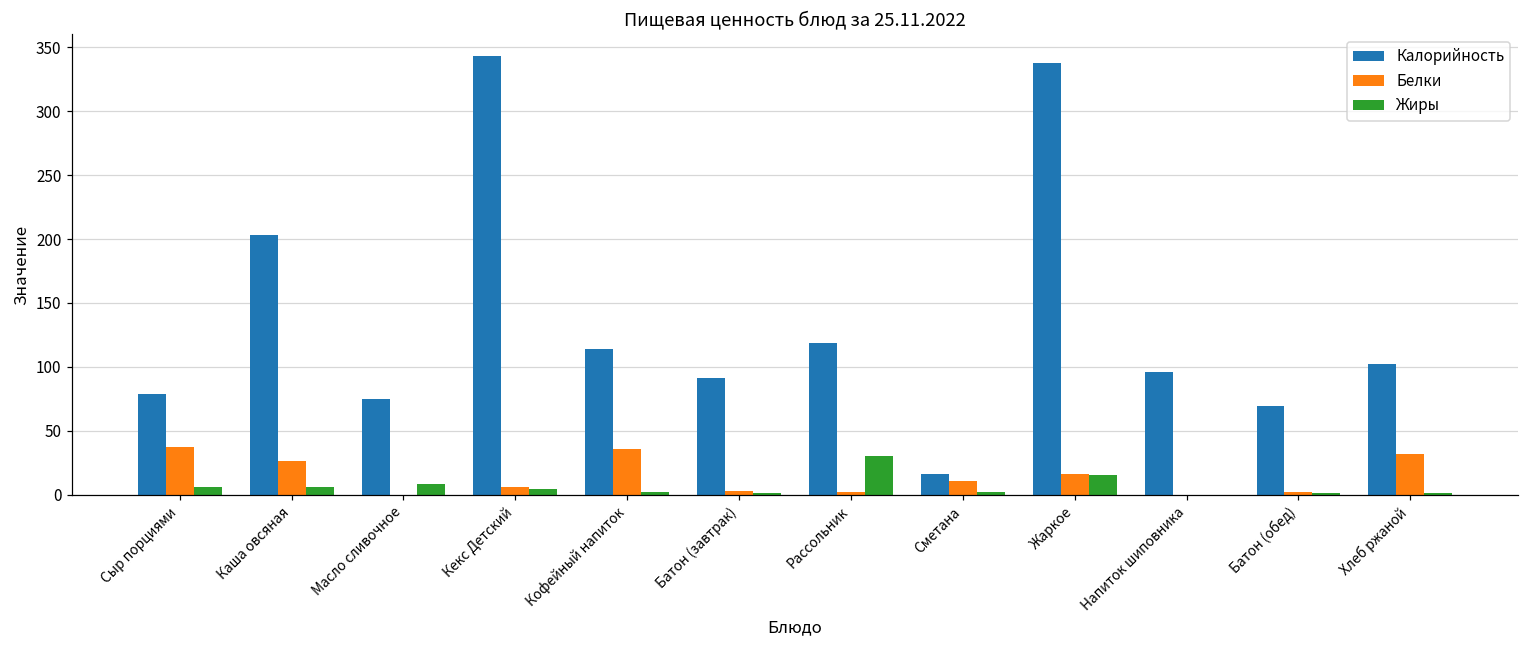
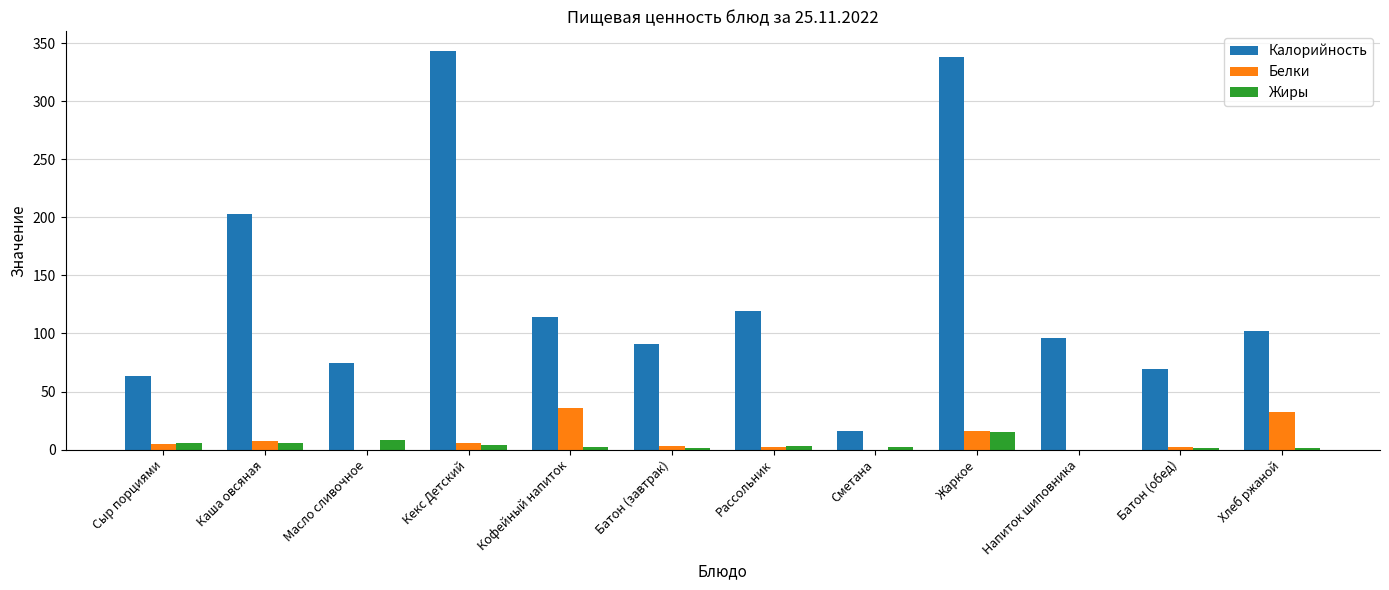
  {
    "Калорийность": {
-     "Сыр порциями": 79,
+     "Сыр порциями": 63,
      "Каша овсяная": 203,
      "Масло сливочное": 75,
      "Кекс Детский": 343,
      "Кофейный напиток": 114,
      "Батон (завтрак)": 91,
      "Рассольник": 119,
      "Сметана": 16,
      "Жаркое": 338,
      "Напиток шиповника": 96,
      "Батон (обед)": 69,
      "Хлеб ржаной": 102
    },
    "Белки": {
-     "Сыр порциями": 37,
-     "Каша овсяная": 26,
+     "Сыр порциями": 5,
+     "Каша овсяная": 7,
      "Масло сливочное": 0,
      "Кекс Детский": 6,
      "Кофейный напиток": 36,
      "Батон (завтрак)": 3,
-     "Сметана": 11,
+     "Сметана": 0,
      "Жаркое": 16,
      "Напиток шиповника": 0,
      "Хлеб ржаной": 32
    },
    "Жиры": {
      "Сыр порциями": 6,
      "Каша овсяная": 6,
      "Масло сливочное": 8,
      "Кекс Детский": 4,
-     "Рассольник": 30,
+     "Рассольник": 3,
      "Жаркое": 15,
      "Напиток шиповника": 0
    }
  }
